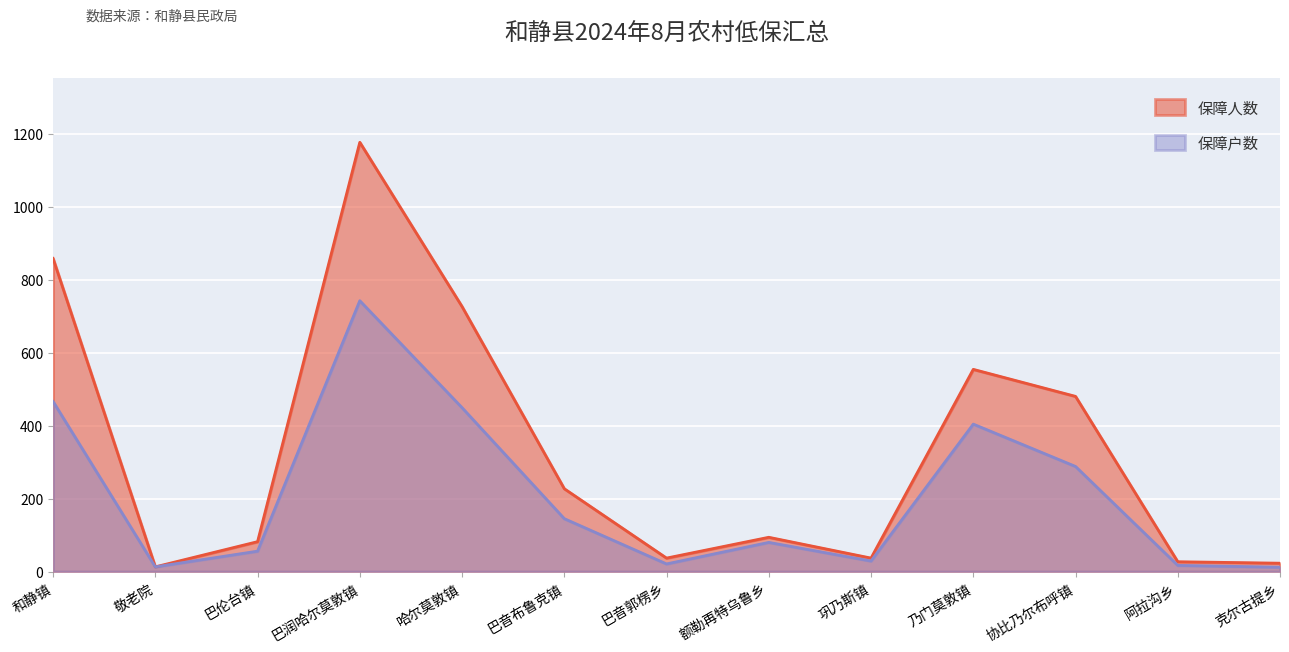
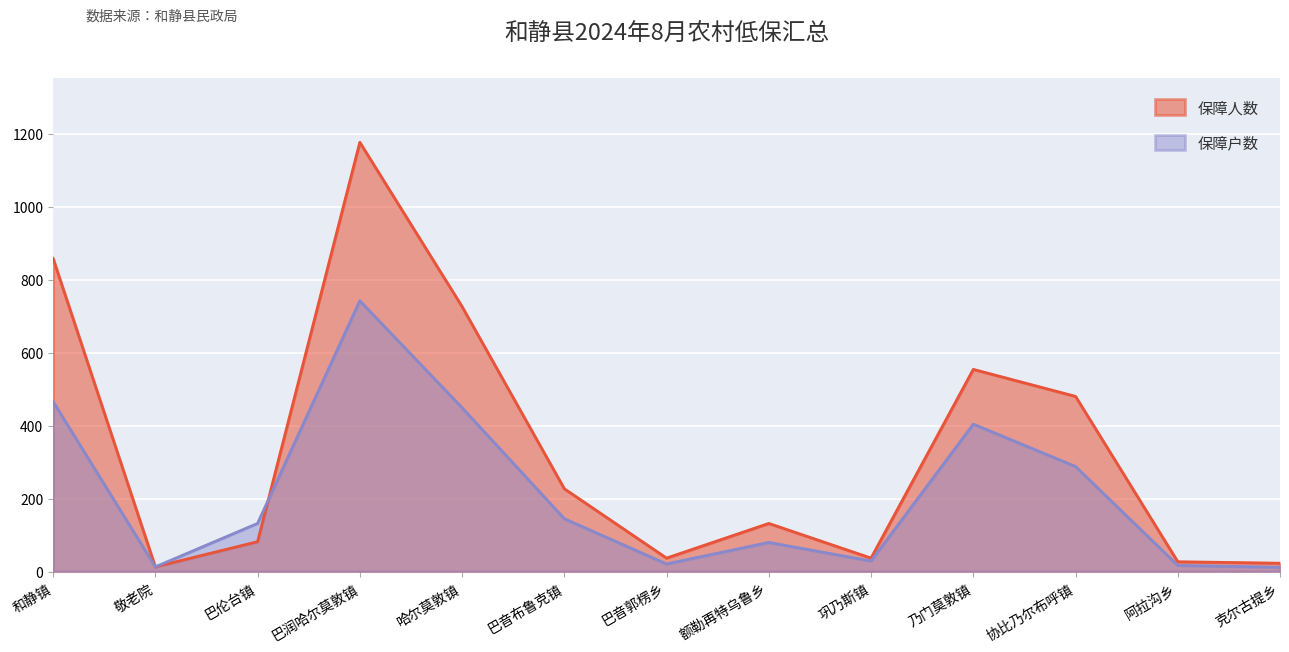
  {
    "保障人数": {
      "和静镇": 860,
      "巴伦台镇": 80,
      "巴润哈尔莫敦镇": 1180,
      "哈尔莫敦镇": 730,
      "巴音布鲁克镇": 230,
      "巴音郭楞乡": 40,
-     "额勒再特乌鲁乡": 90,
+     "额勒再特乌鲁乡": 130,
      "巩乃斯镇": 40,
      "乃门莫敦镇": 550,
      "协比乃尔布呼镇": 480,
      "阿拉沟乡": 30,
      "克尔古提乡": 20
    },
    "保障户数": {
      "和静镇": 470,
-     "巴伦台镇": 60,
+     "巴伦台镇": 130,
      "巴润哈尔莫敦镇": 740,
      "哈尔莫敦镇": 450,
      "巴音布鲁克镇": 150,
      "巴音郭楞乡": 20,
      "额勒再特乌鲁乡": 80,
      "巩乃斯镇": 30,
      "乃门莫敦镇": 400,
      "协比乃尔布呼镇": 290,
      "阿拉沟乡": 20,
      "克尔古提乡": 10
    }
  }
